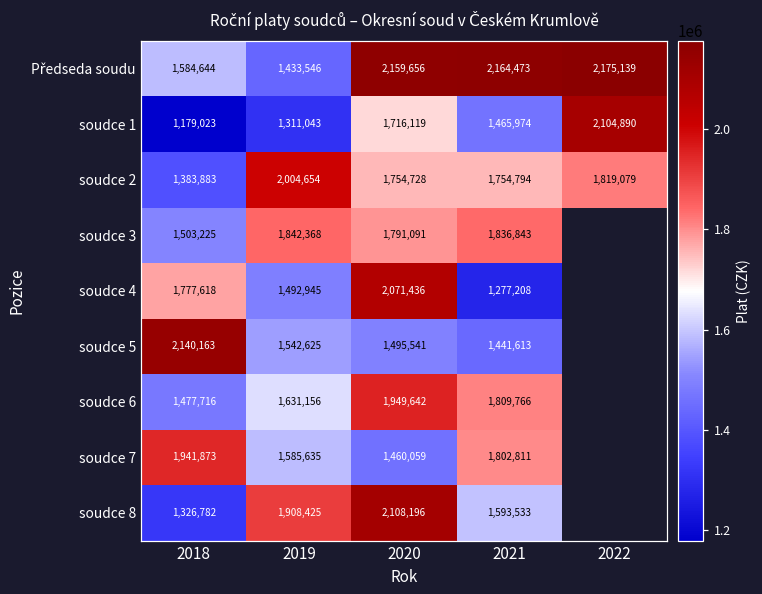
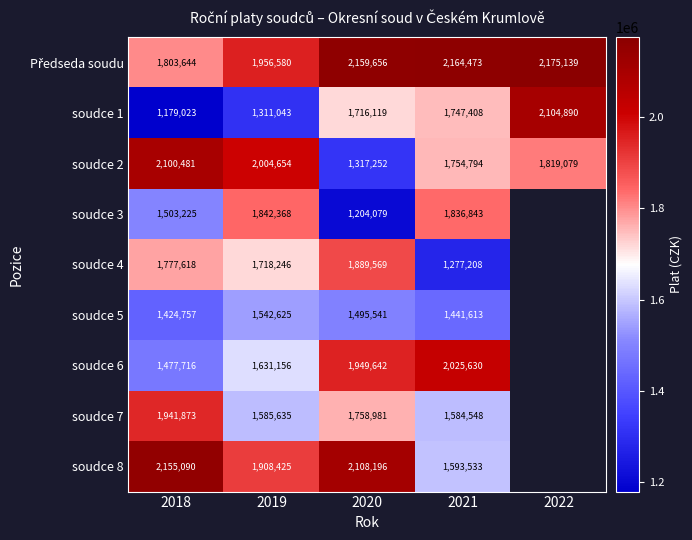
  {
    "Předseda soudu": {
-     "2018": "1,584,644",
-     "2019": "1,433,546",
+     "2018": "1,803,644",
+     "2019": "1,956,580",
      "2020": "2,159,656",
      "2021": "2,164,473",
      "2022": "2,175,139"
    },
    "soudce 1": {
      "2018": "1,179,023",
      "2019": "1,311,043",
      "2020": "1,716,119",
-     "2021": "1,465,974",
+     "2021": "1,747,408",
      "2022": "2,104,890"
    },
    "soudce 2": {
-     "2018": "1,383,883",
+     "2018": "2,100,481",
      "2019": "2,004,654",
-     "2020": "1,754,728",
+     "2020": "1,317,252",
      "2021": "1,754,794",
      "2022": "1,819,079"
    },
    "soudce 3": {
      "2018": "1,503,225",
      "2019": "1,842,368",
-     "2020": "1,791,091",
+     "2020": "1,204,079",
      "2021": "1,836,843"
    },
    "soudce 4": {
      "2018": "1,777,618",
-     "2019": "1,492,945",
-     "2020": "2,071,436",
+     "2019": "1,718,246",
+     "2020": "1,889,569",
      "2021": "1,277,208"
    },
    "soudce 5": {
-     "2018": "2,140,163",
+     "2018": "1,424,757",
      "2019": "1,542,625",
      "2020": "1,495,541",
      "2021": "1,441,613"
    },
    "soudce 6": {
      "2018": "1,477,716",
      "2019": "1,631,156",
      "2020": "1,949,642",
-     "2021": "1,809,766"
+     "2021": "2,025,630"
    },
    "soudce 7": {
      "2018": "1,941,873",
      "2019": "1,585,635",
-     "2020": "1,460,059",
-     "2021": "1,802,811"
+     "2020": "1,758,981",
+     "2021": "1,584,548"
    },
    "soudce 8": {
-     "2018": "1,326,782",
+     "2018": "2,155,090",
      "2019": "1,908,425",
      "2020": "2,108,196",
      "2021": "1,593,533"
    }
  }
